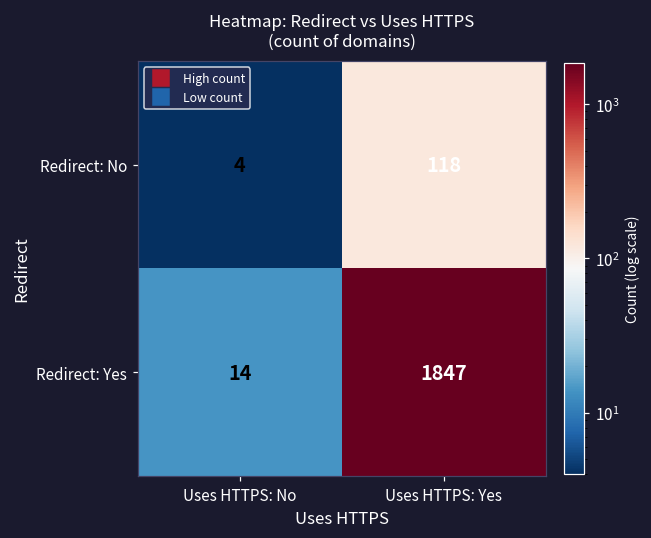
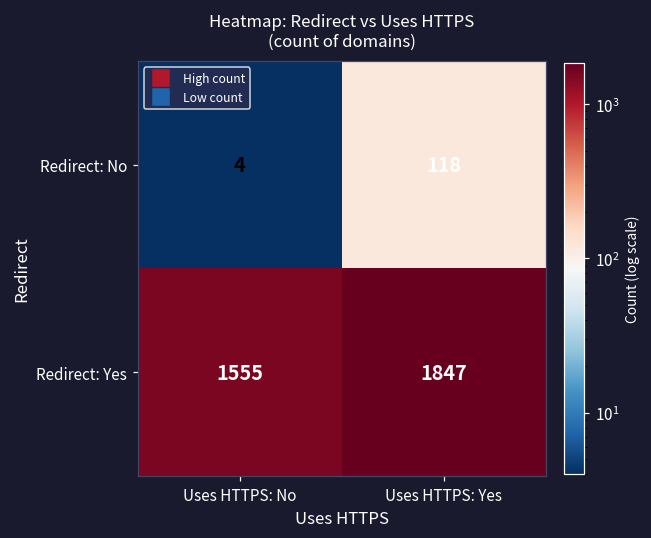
  {
    "Redirect: No": {
      "Uses HTTPS: No": 4
    },
    "Redirect: Yes": {
-     "Uses HTTPS: No": 14,
+     "Uses HTTPS: No": 1555,
      "Uses HTTPS: Yes": 1847
    }
  }
